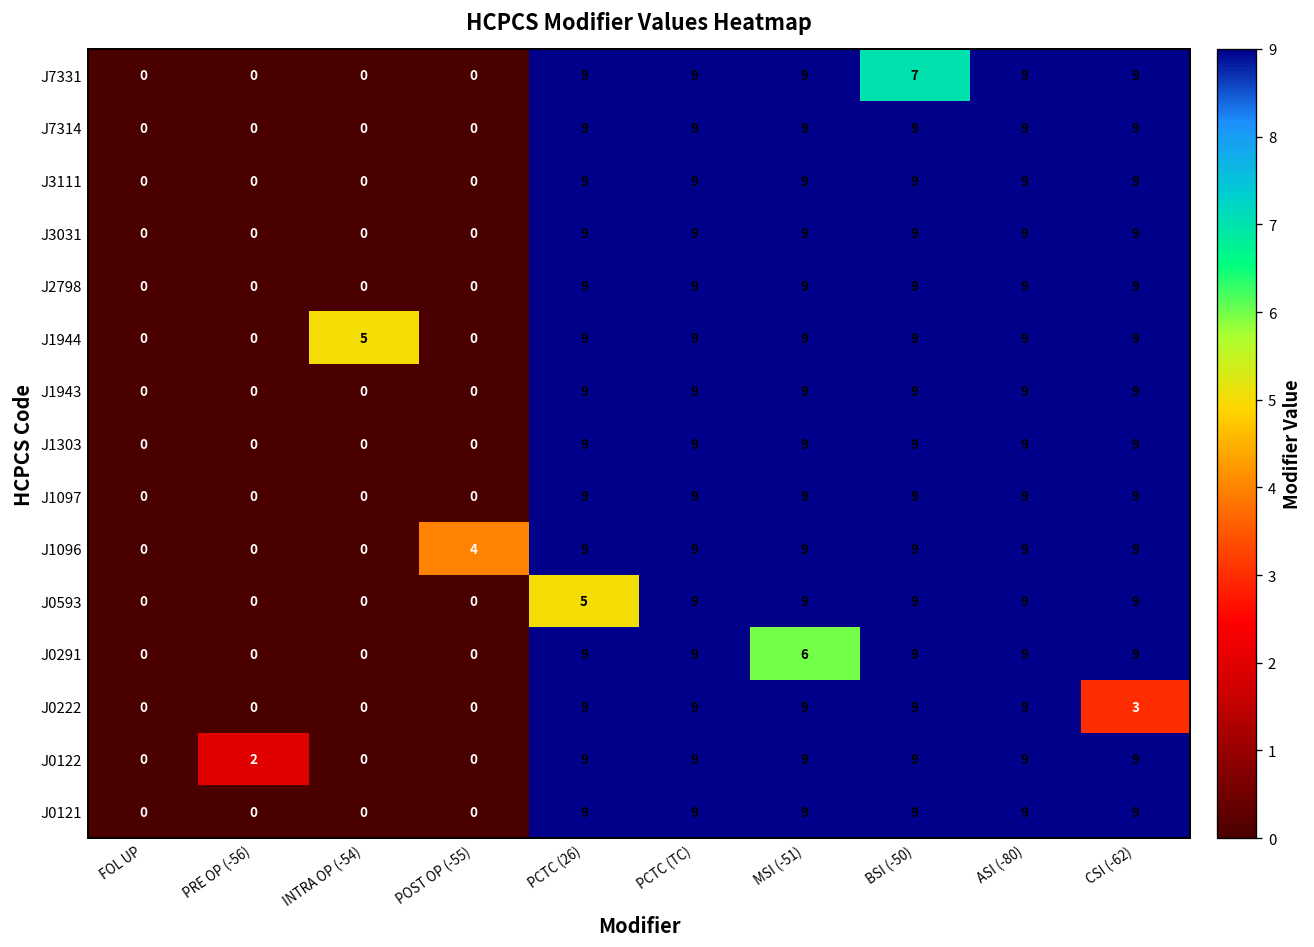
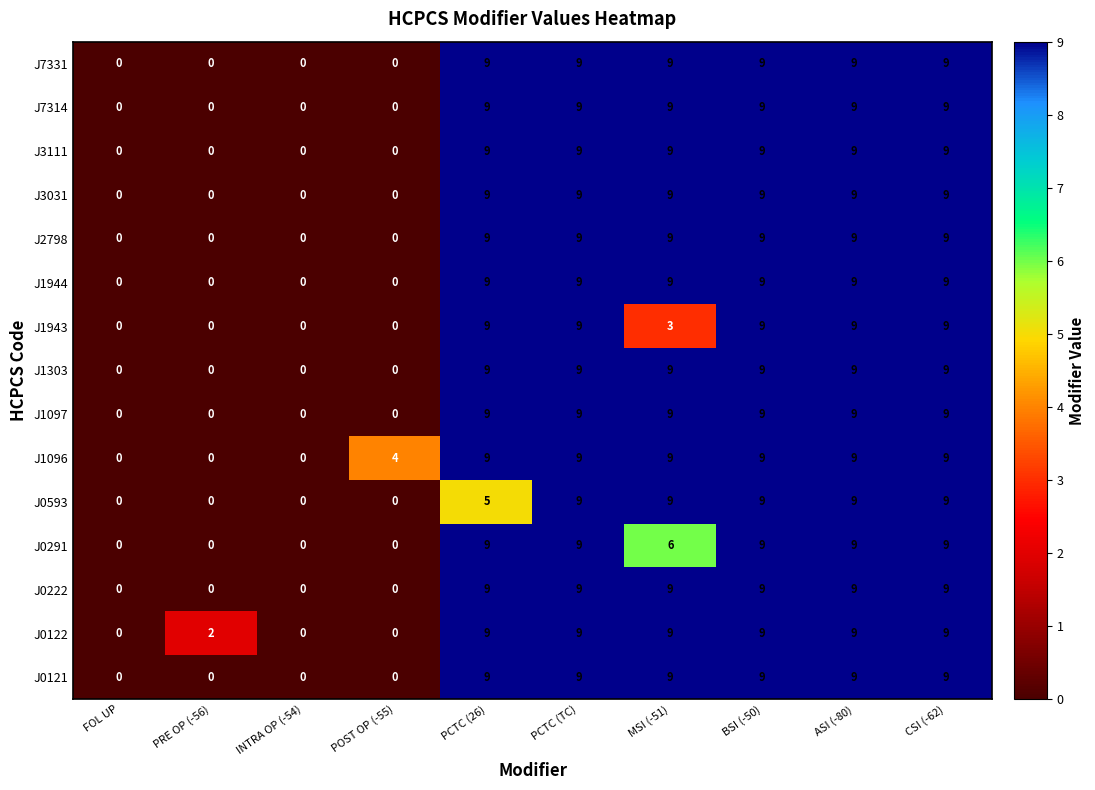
  {
    "J7331": {
      "FOL UP": 0,
      "PRE OP (-56)": 0,
      "INTRA OP (-54)": 0,
      "POST OP (-55)": 0,
      "PCTC (26)": 9,
      "PCTC (TC)": 9,
      "MSI (-51)": 9,
-     "BSI (-50)": 7,
+     "BSI (-50)": 9,
      "ASI (-80)": 9,
      "CSI (-62)": 9
    },
    "J7314": {
      "FOL UP": 0,
      "PRE OP (-56)": 0,
      "INTRA OP (-54)": 0,
      "POST OP (-55)": 0,
      "PCTC (26)": 9,
      "PCTC (TC)": 9,
      "MSI (-51)": 9,
      "BSI (-50)": 9,
      "ASI (-80)": 9,
      "CSI (-62)": 9
    },
    "J3111": {
      "FOL UP": 0,
      "PRE OP (-56)": 0,
      "INTRA OP (-54)": 0,
      "POST OP (-55)": 0,
      "PCTC (26)": 9,
      "PCTC (TC)": 9,
      "MSI (-51)": 9,
      "BSI (-50)": 9,
      "ASI (-80)": 9,
      "CSI (-62)": 9
    },
    "J3031": {
      "FOL UP": 0,
      "PRE OP (-56)": 0,
      "INTRA OP (-54)": 0,
      "POST OP (-55)": 0,
      "PCTC (26)": 9,
      "PCTC (TC)": 9,
      "MSI (-51)": 9,
      "BSI (-50)": 9,
      "ASI (-80)": 9,
      "CSI (-62)": 9
    },
    "J2798": {
      "FOL UP": 0,
      "PRE OP (-56)": 0,
      "INTRA OP (-54)": 0,
      "POST OP (-55)": 0,
      "PCTC (26)": 9,
      "PCTC (TC)": 9,
      "MSI (-51)": 9,
      "BSI (-50)": 9,
      "ASI (-80)": 9,
      "CSI (-62)": 9
    },
    "J1944": {
      "FOL UP": 0,
      "PRE OP (-56)": 0,
-     "INTRA OP (-54)": 5,
+     "INTRA OP (-54)": 0,
      "POST OP (-55)": 0,
      "PCTC (26)": 9,
      "PCTC (TC)": 9,
      "MSI (-51)": 9,
      "BSI (-50)": 9,
      "ASI (-80)": 9,
      "CSI (-62)": 9
    },
    "J1943": {
      "FOL UP": 0,
      "PRE OP (-56)": 0,
      "INTRA OP (-54)": 0,
      "POST OP (-55)": 0,
      "PCTC (26)": 9,
      "PCTC (TC)": 9,
-     "MSI (-51)": 9,
+     "MSI (-51)": 3,
      "BSI (-50)": 9,
      "ASI (-80)": 9,
      "CSI (-62)": 9
    },
    "J1303": {
      "FOL UP": 0,
      "PRE OP (-56)": 0,
      "INTRA OP (-54)": 0,
      "POST OP (-55)": 0,
      "PCTC (26)": 9,
      "PCTC (TC)": 9,
      "MSI (-51)": 9,
      "BSI (-50)": 9,
      "ASI (-80)": 9,
      "CSI (-62)": 9
    },
    "J1097": {
      "FOL UP": 0,
      "PRE OP (-56)": 0,
      "INTRA OP (-54)": 0,
      "POST OP (-55)": 0,
      "PCTC (26)": 9,
      "PCTC (TC)": 9,
      "MSI (-51)": 9,
      "BSI (-50)": 9,
      "ASI (-80)": 9,
      "CSI (-62)": 9
    },
    "J1096": {
      "FOL UP": 0,
      "PRE OP (-56)": 0,
      "INTRA OP (-54)": 0,
      "POST OP (-55)": 4,
      "PCTC (26)": 9,
      "PCTC (TC)": 9,
      "MSI (-51)": 9,
      "BSI (-50)": 9,
      "ASI (-80)": 9,
      "CSI (-62)": 9
    },
    "J0593": {
      "FOL UP": 0,
      "PRE OP (-56)": 0,
      "INTRA OP (-54)": 0,
      "POST OP (-55)": 0,
      "PCTC (26)": 5,
      "PCTC (TC)": 9,
      "MSI (-51)": 9,
      "BSI (-50)": 9,
      "ASI (-80)": 9,
      "CSI (-62)": 9
    },
    "J0291": {
      "FOL UP": 0,
      "PRE OP (-56)": 0,
      "INTRA OP (-54)": 0,
      "POST OP (-55)": 0,
      "PCTC (26)": 9,
      "PCTC (TC)": 9,
      "MSI (-51)": 6,
      "BSI (-50)": 9,
      "ASI (-80)": 9,
      "CSI (-62)": 9
    },
    "J0222": {
      "FOL UP": 0,
      "PRE OP (-56)": 0,
      "INTRA OP (-54)": 0,
      "POST OP (-55)": 0,
      "PCTC (26)": 9,
      "PCTC (TC)": 9,
      "MSI (-51)": 9,
      "BSI (-50)": 9,
      "ASI (-80)": 9,
-     "CSI (-62)": 3
+     "CSI (-62)": 9
    },
    "J0122": {
      "FOL UP": 0,
      "PRE OP (-56)": 2,
      "INTRA OP (-54)": 0,
      "POST OP (-55)": 0,
      "PCTC (26)": 9,
      "PCTC (TC)": 9,
      "MSI (-51)": 9,
      "BSI (-50)": 9,
      "ASI (-80)": 9,
      "CSI (-62)": 9
    },
    "J0121": {
      "FOL UP": 0,
      "PRE OP (-56)": 0,
      "INTRA OP (-54)": 0,
      "POST OP (-55)": 0,
      "PCTC (26)": 9,
      "PCTC (TC)": 9,
      "MSI (-51)": 9,
      "BSI (-50)": 9,
      "ASI (-80)": 9,
      "CSI (-62)": 9
    }
  }
